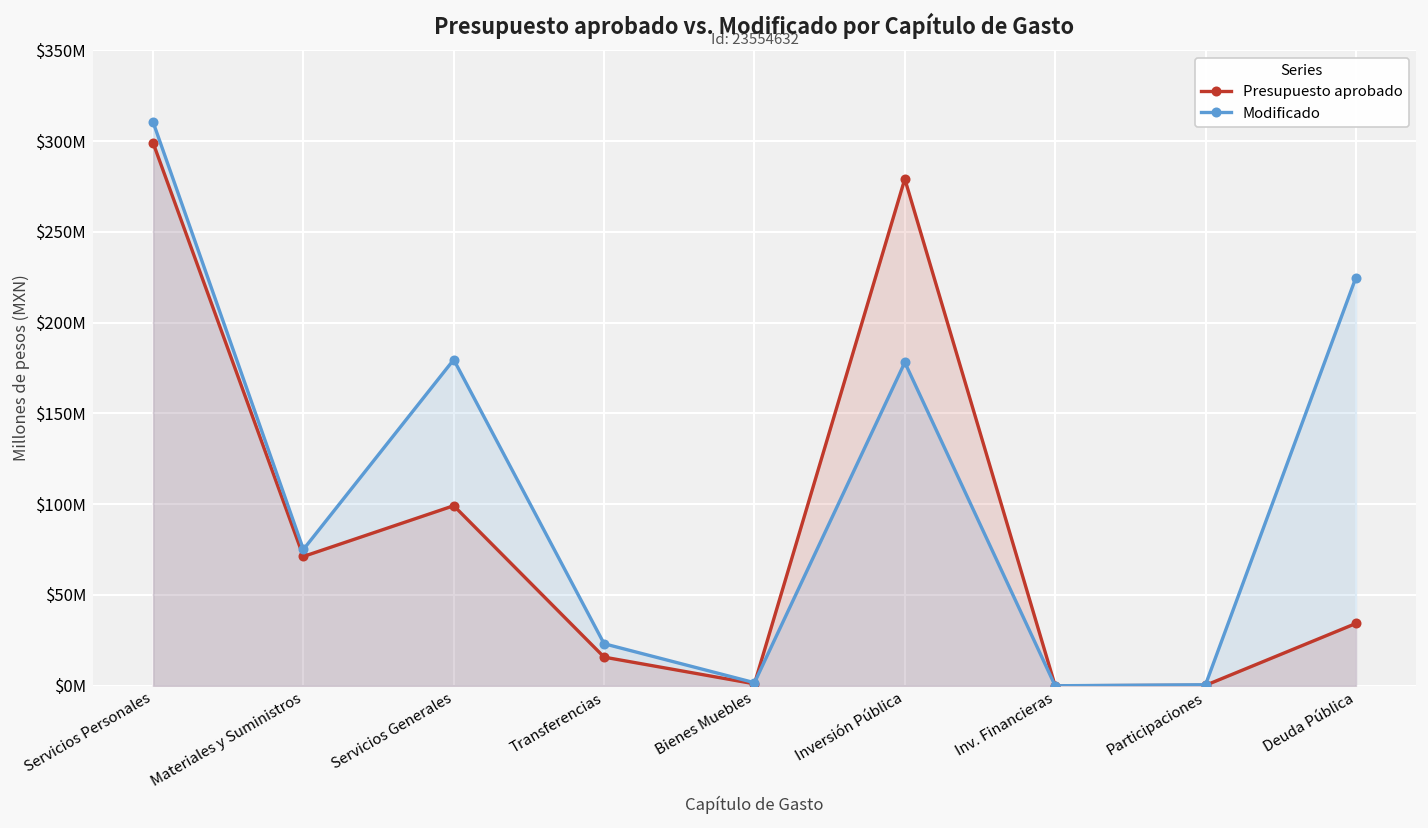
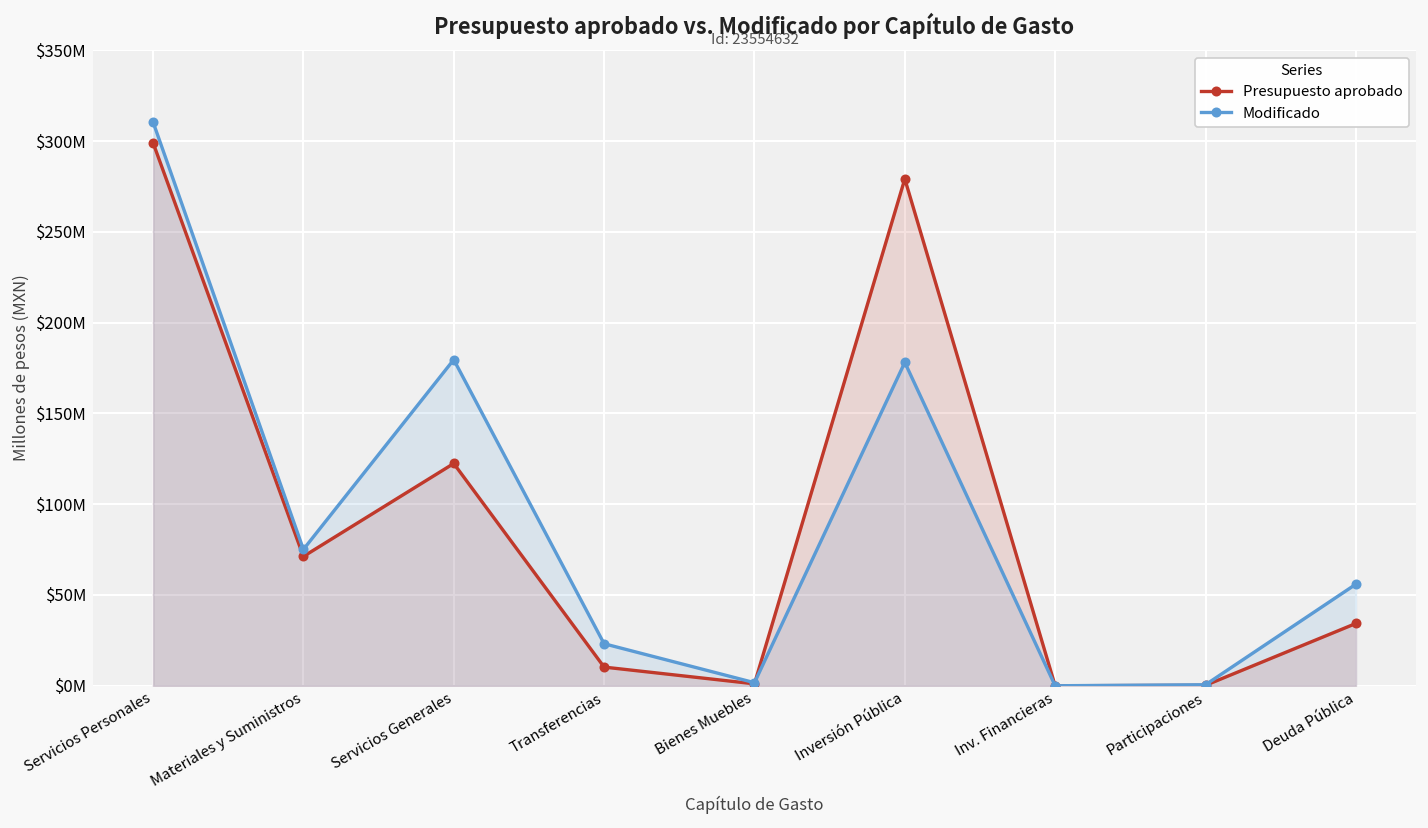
  {
    "Presupuesto aprobado": {
      "Servicios Personales": "$299000000",
      "Materiales y Suministros": "$71000000",
-     "Servicios Generales": "$99000000",
-     "Transferencias": "$16000000",
+     "Servicios Generales": "$122000000",
+     "Transferencias": "$10000000",
      "Inversión Pública": "$279000000",
      "Deuda Pública": "$34000000"
    },
    "Modificado": {
      "Servicios Personales": "$310000000",
      "Materiales y Suministros": "$75000000",
      "Servicios Generales": "$180000000",
      "Transferencias": "$23000000",
      "Inversión Pública": "$178000000",
-     "Deuda Pública": "$225000000"
+     "Deuda Pública": "$56000000"
    }
  }
